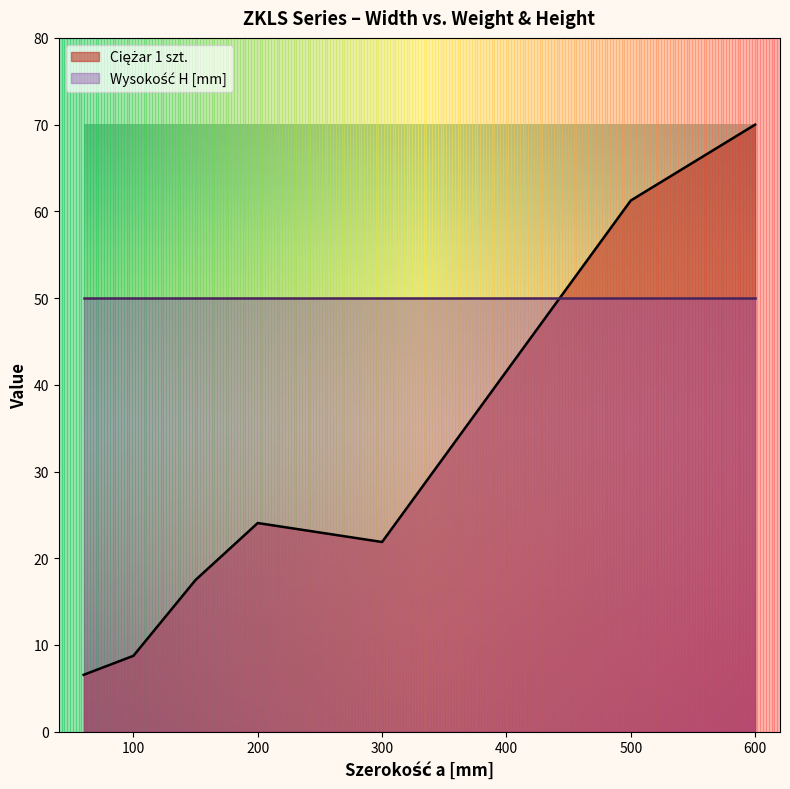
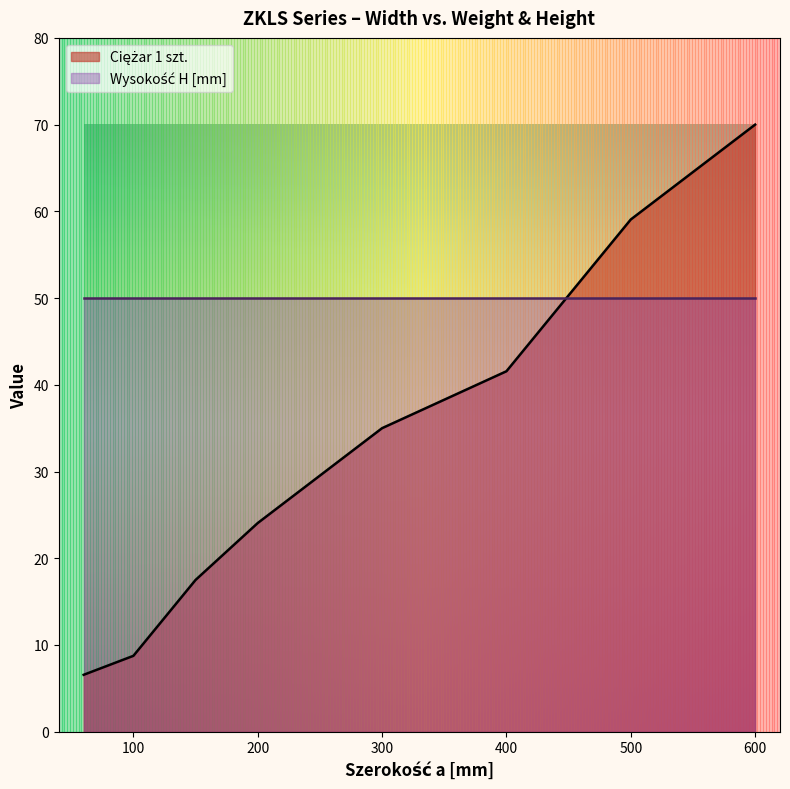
  {
    "Ciężar 1 szt.": {
      "100": 9,
      "200": 24,
-     "300": 22,
+     "300": 35,
      "400": 42,
-     "500": 61,
+     "500": 59,
      "600": 70
    },
    "Wysokość H [mm]": {
      "100": 50,
      "200": 50,
      "300": 50,
      "400": 50,
      "500": 50,
      "600": 50
    }
  }
